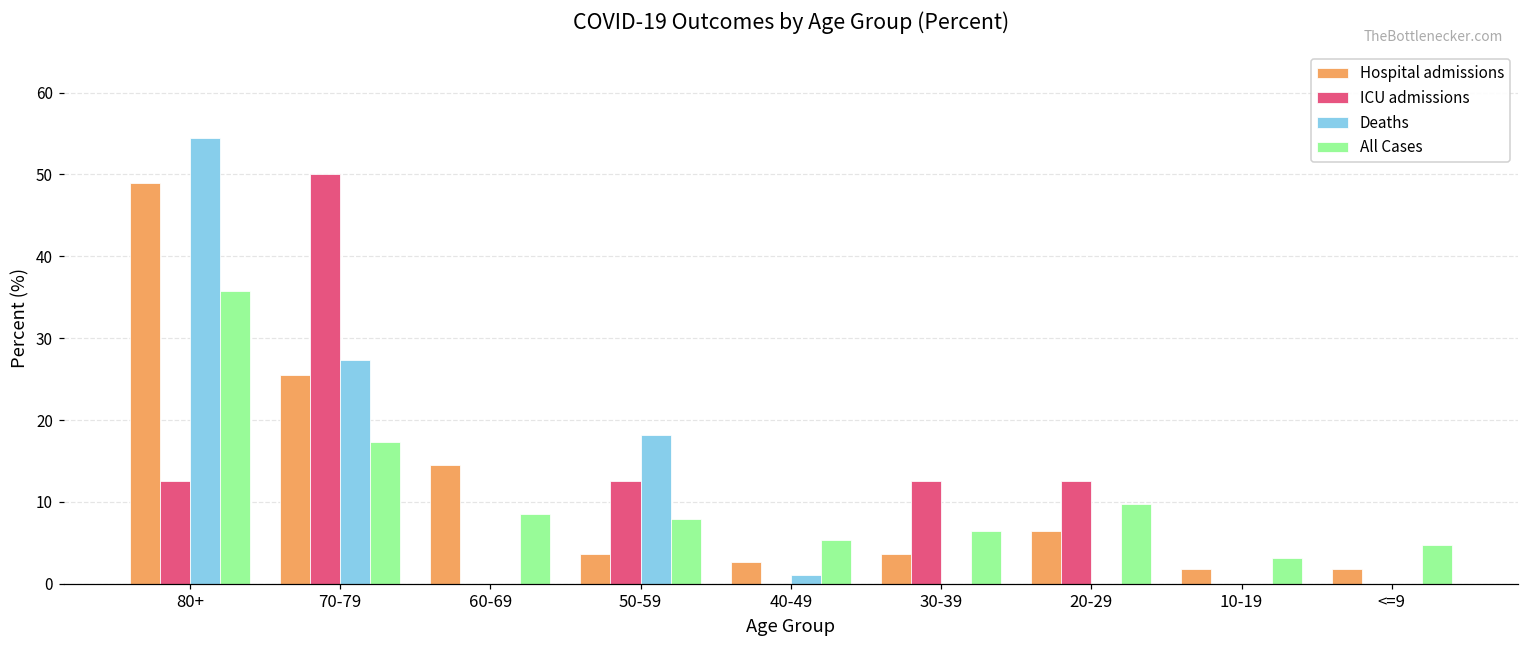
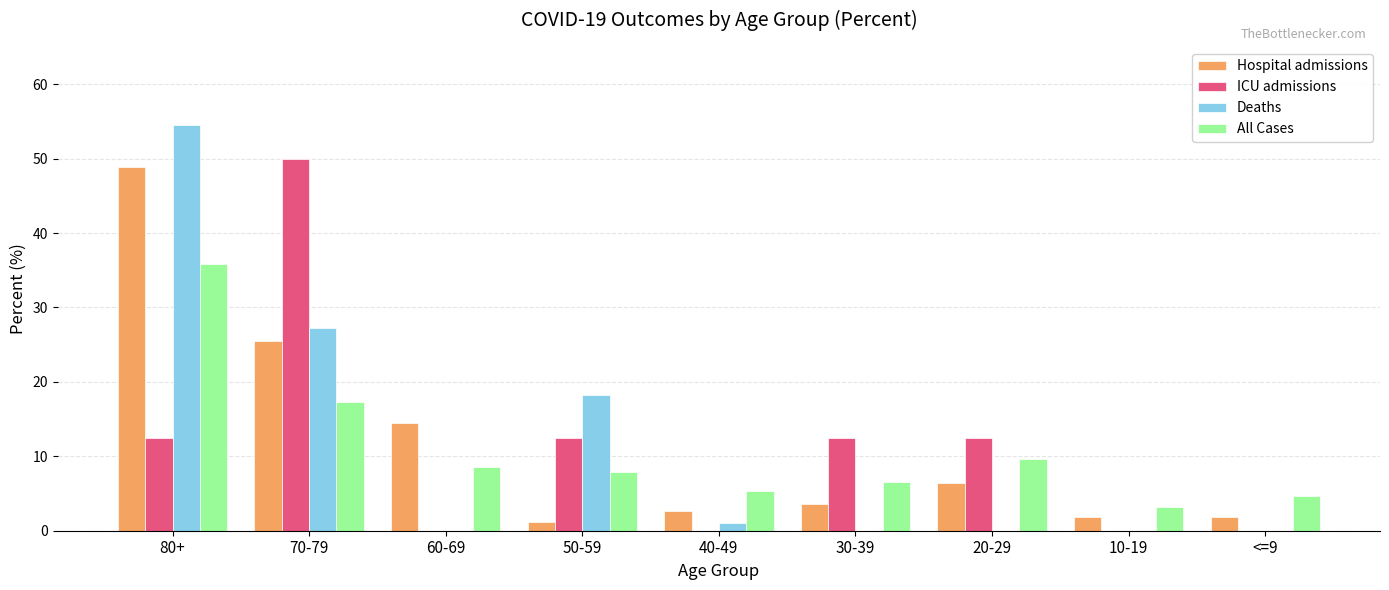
  {
    "Hospital admissions": {
      "80+": 49,
      "70-79": 26,
      "60-69": 15,
-     "50-59": 4,
+     "50-59": 1,
      "40-49": 3,
      "30-39": 4,
      "20-29": 6,
      "10-19": 2,
      "<=9": 2
    },
    "ICU admissions": {
      "80+": 13,
      "70-79": 50,
      "60-69": 0,
      "50-59": 13,
      "40-49": 0,
      "30-39": 13,
      "20-29": 13,
      "10-19": 0,
      "<=9": 0
    },
    "Deaths": {
      "80+": 55,
      "70-79": 27,
      "60-69": 0,
      "50-59": 18,
      "40-49": 1,
      "30-39": 0,
      "20-29": 0,
      "10-19": 0,
      "<=9": 0
    },
    "All Cases": {
      "80+": 36,
      "70-79": 17,
      "60-69": 9,
      "50-59": 8,
      "40-49": 5,
      "30-39": 7,
      "20-29": 10,
      "10-19": 3,
      "<=9": 5
    }
  }
